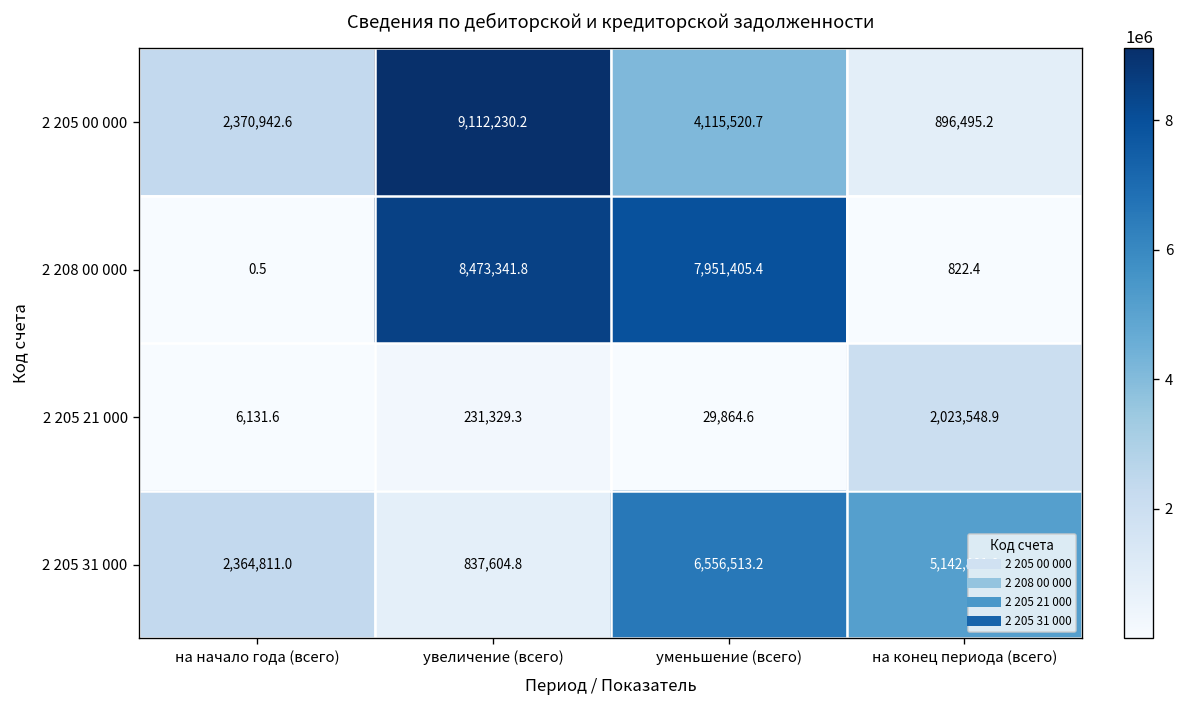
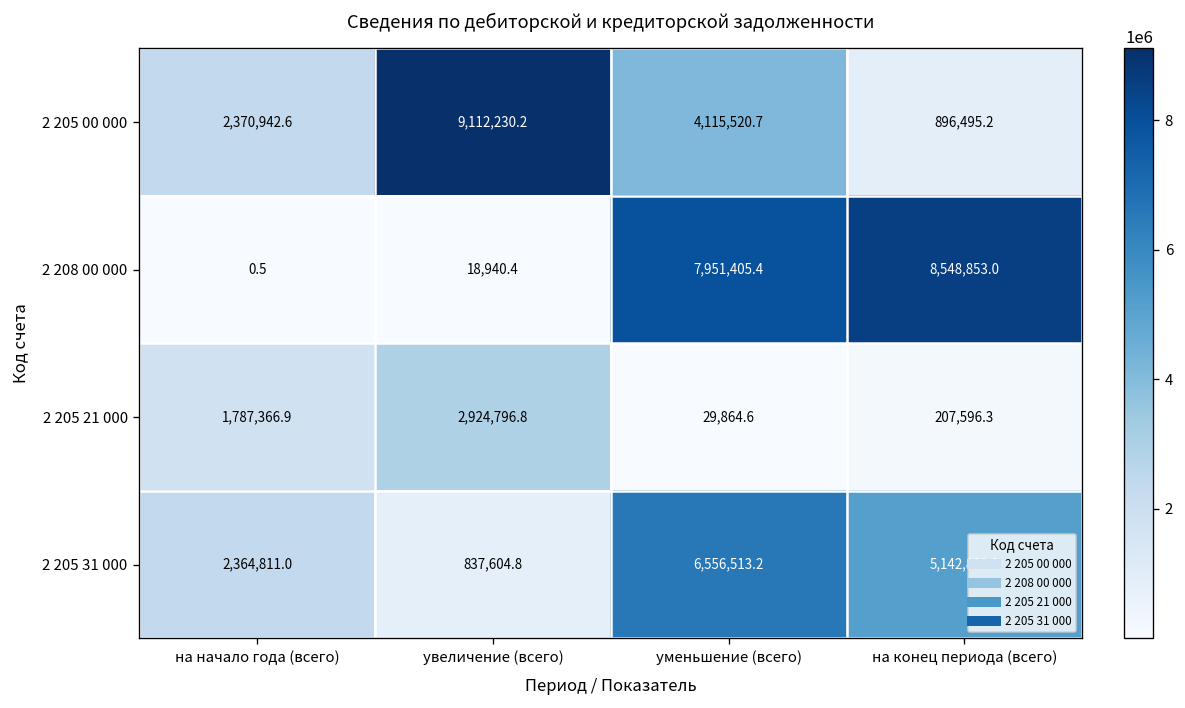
  {
    "2 205 00 000": {
      "на начало года (всего)": "2,370,942.6",
      "увеличение (всего)": "9,112,230.2",
      "уменьшение (всего)": "4,115,520.7",
      "на конец периода (всего)": "896,495.2"
    },
    "2 208 00 000": {
      "на начало года (всего)": "0.5",
-     "увеличение (всего)": "8,473,341.8",
+     "увеличение (всего)": "18,940.4",
      "уменьшение (всего)": "7,951,405.4",
-     "на конец периода (всего)": "822.4"
+     "на конец периода (всего)": "8,548,853.0"
    },
    "2 205 21 000": {
-     "на начало года (всего)": "6,131.6",
-     "увеличение (всего)": "231,329.3",
+     "на начало года (всего)": "1,787,366.9",
+     "увеличение (всего)": "2,924,796.8",
      "уменьшение (всего)": "29,864.6",
-     "на конец периода (всего)": "2,023,548.9"
+     "на конец периода (всего)": "207,596.3"
    },
    "2 205 31 000": {
      "на начало года (всего)": "2,364,811.0",
      "увеличение (всего)": "837,604.8",
      "уменьшение (всего)": "6,556,513.2"
    }
  }
